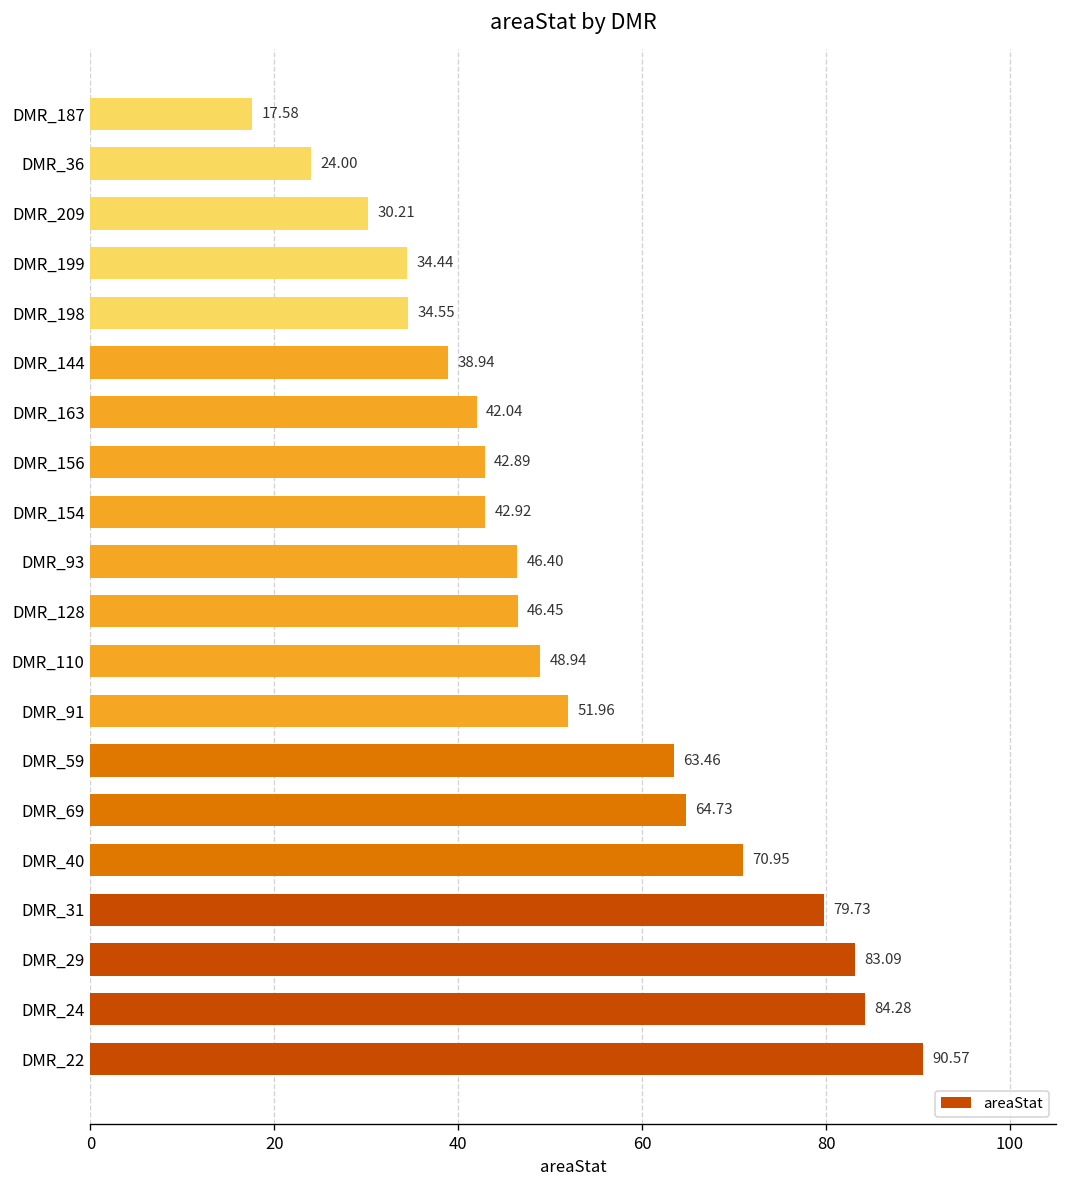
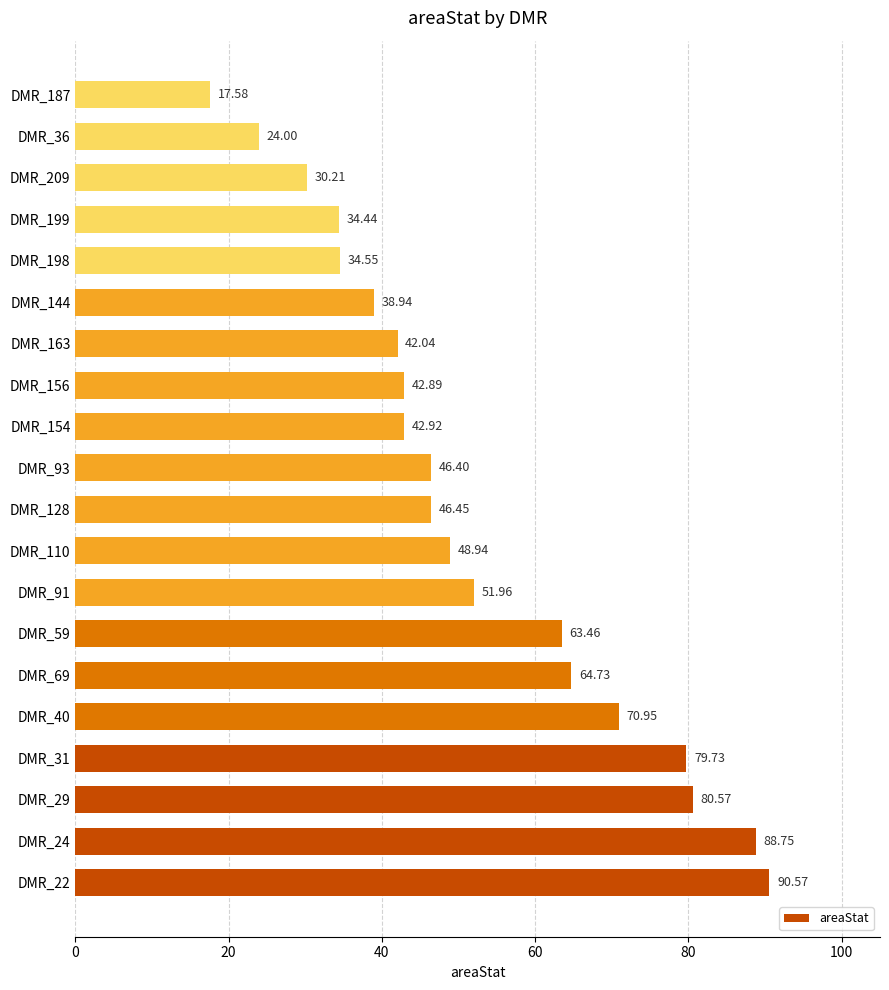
  {
    "DMR_187": 17.58,
    "DMR_36": 24.00,
    "DMR_209": 30.21,
    "DMR_199": 34.44,
    "DMR_198": 34.55,
    "DMR_144": 38.94,
    "DMR_163": 42.04,
    "DMR_156": 42.89,
    "DMR_154": 42.92,
    "DMR_93": 46.40,
    "DMR_128": 46.45,
    "DMR_110": 48.94,
    "DMR_91": 51.96,
    "DMR_59": 63.46,
    "DMR_69": 64.73,
    "DMR_40": 70.95,
    "DMR_31": 79.73,
-   "DMR_29": 83.09,
-   "DMR_24": 84.28,
+   "DMR_29": 80.57,
+   "DMR_24": 88.75,
    "DMR_22": 90.57
  }
